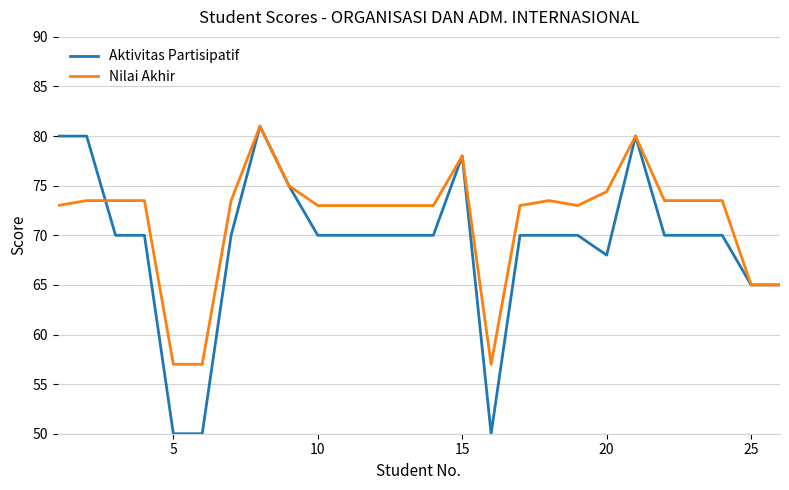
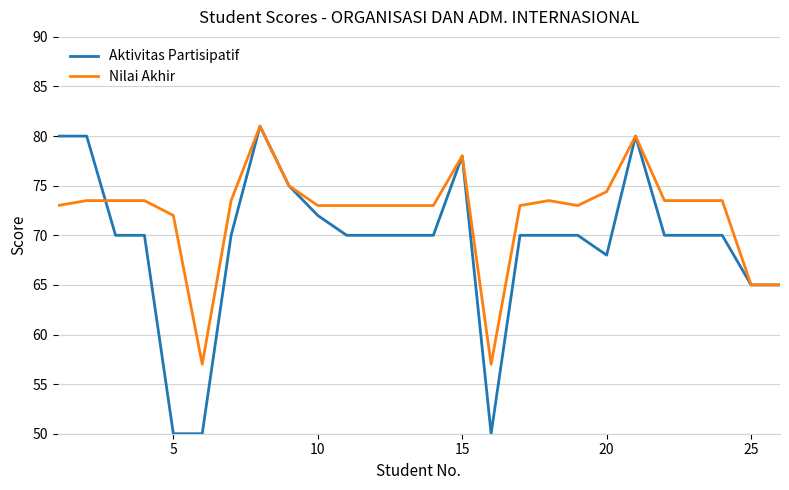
  {
    "Aktivitas Partisipatif": {
      "5": 50,
-     "10": 70,
+     "10": 72,
      "20": 68
    },
    "Nilai Akhir": {
-     "5": 57,
+     "5": 72,
      "10": 73,
      "20": 74
    }
  }
